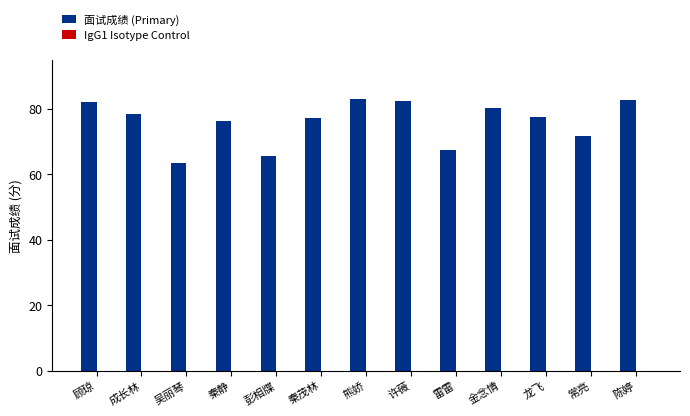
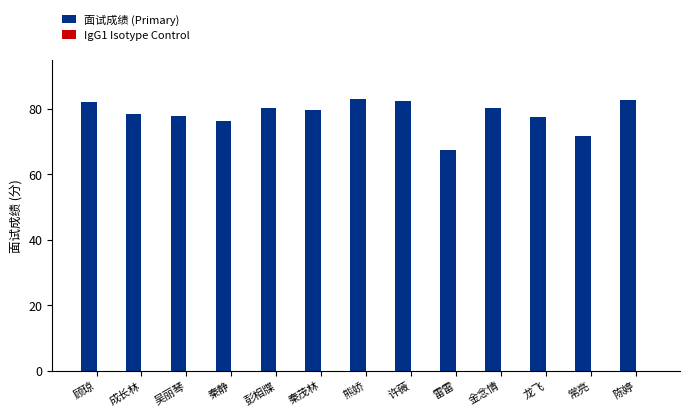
  {
    "面试成绩 (Primary)": {
      "顾琼": 82,
      "成长林": 79,
-     "吴丽琴": 63,
+     "吴丽琴": 78,
      "秦静": 76,
-     "彭相牒": 66,
-     "秦茂林": 77,
+     "彭相牒": 80,
+     "秦茂林": 80,
      "熊娇": 83,
      "许薇": 82,
      "雷雷": 67,
      "金念情": 80,
      "龙飞": 77,
      "常亮": 72,
      "陈婷": 83
    },
    "IgG1 Isotype Control": {
      "顾琼": 0,
      "成长林": 0,
      "吴丽琴": 0,
      "秦静": 0,
      "彭相牒": 0,
      "秦茂林": 0,
      "熊娇": 0,
      "许薇": 0,
      "雷雷": 0,
      "金念情": 0,
      "龙飞": 0,
      "常亮": 0,
      "陈婷": 0
    }
  }
